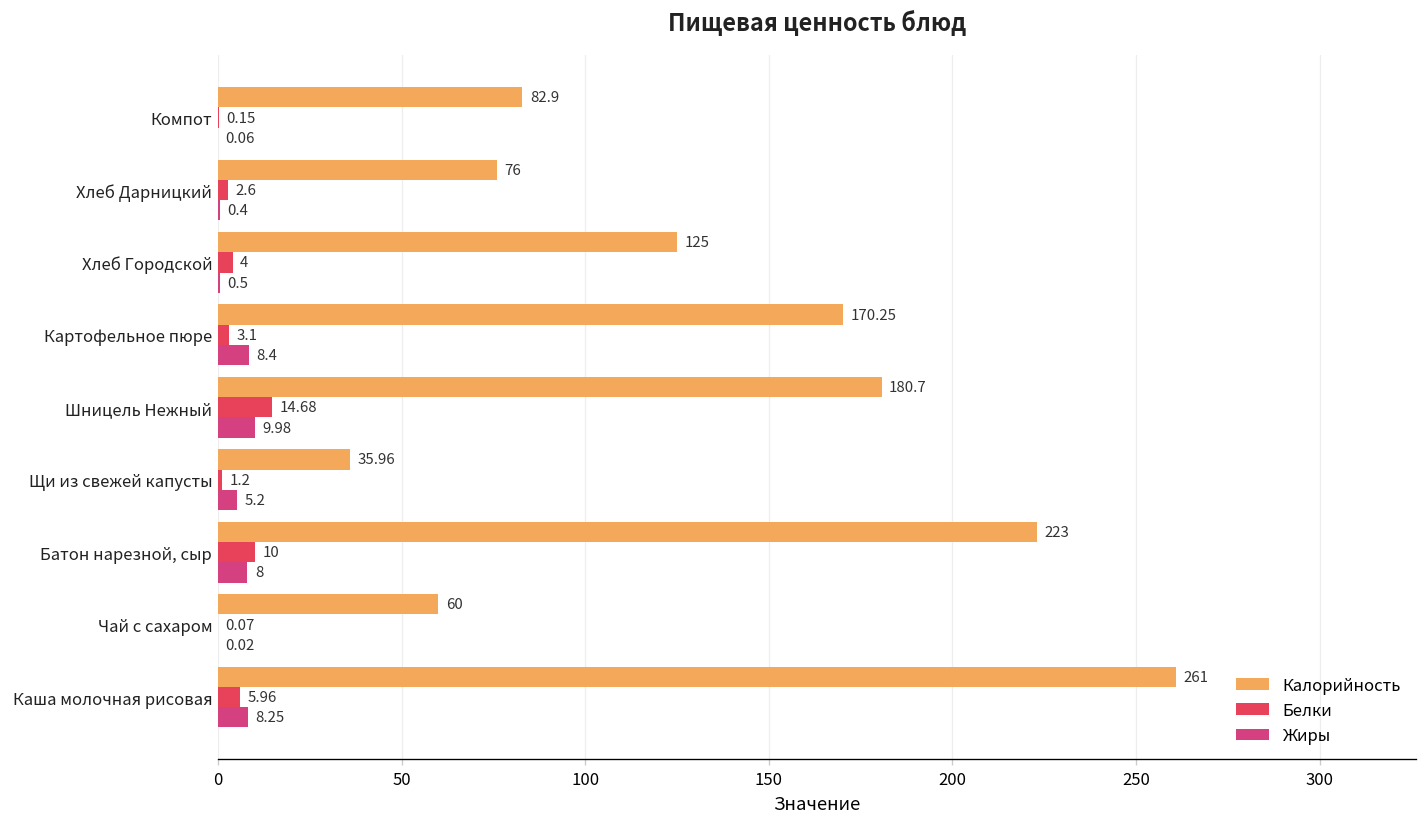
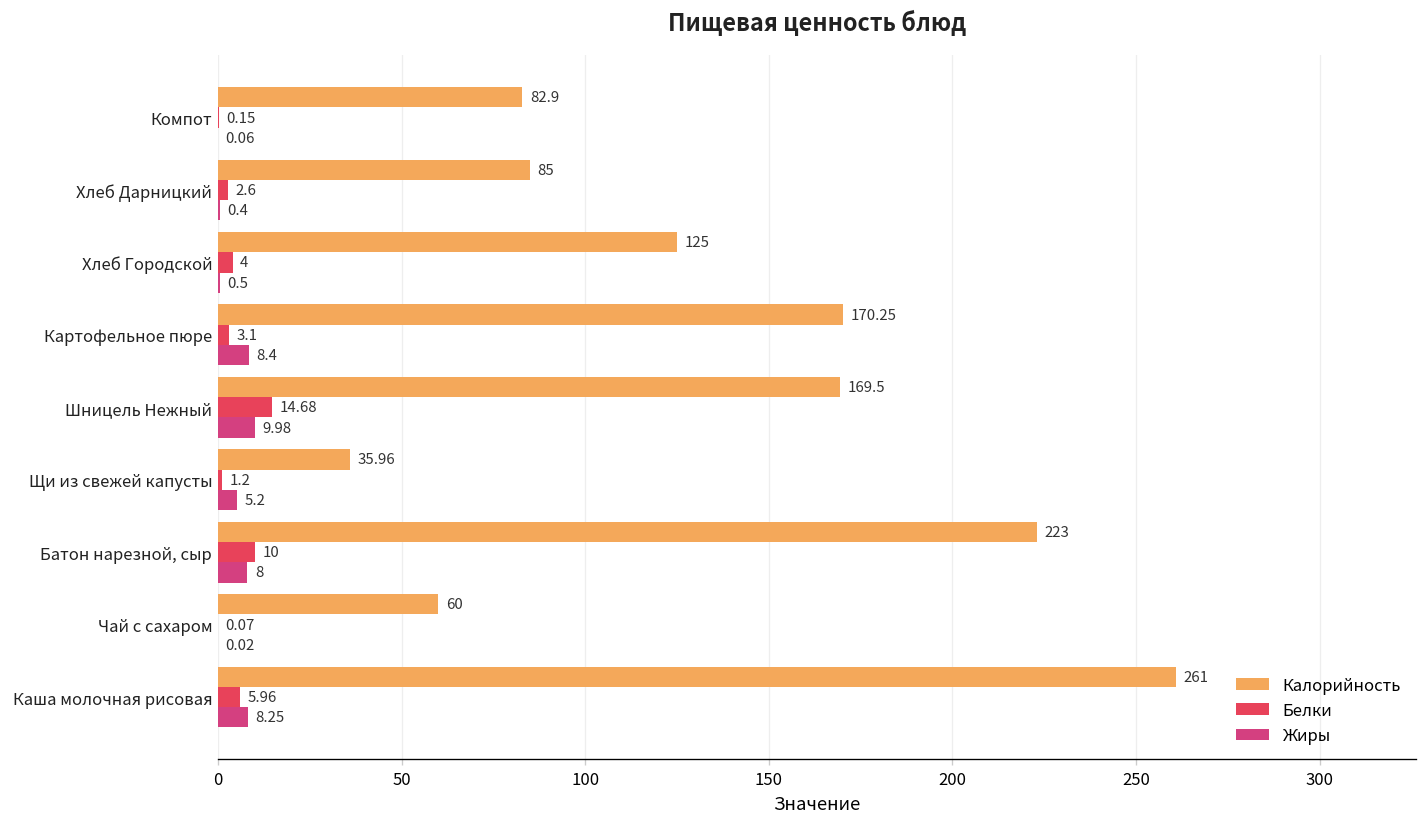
  {
    "Калорийность": {
      "Компот": 82.9,
-     "Хлеб Дарницкий": 76,
+     "Хлеб Дарницкий": 85,
      "Хлеб Городской": 125,
      "Картофельное пюре": 170.25,
-     "Шницель Нежный": 180.7,
+     "Шницель Нежный": 169.5,
      "Щи из свежей капусты": 35.96,
      "Батон нарезной, сыр": 223,
      "Чай с сахаром": 60,
      "Каша молочная рисовая": 261
    }
  }
